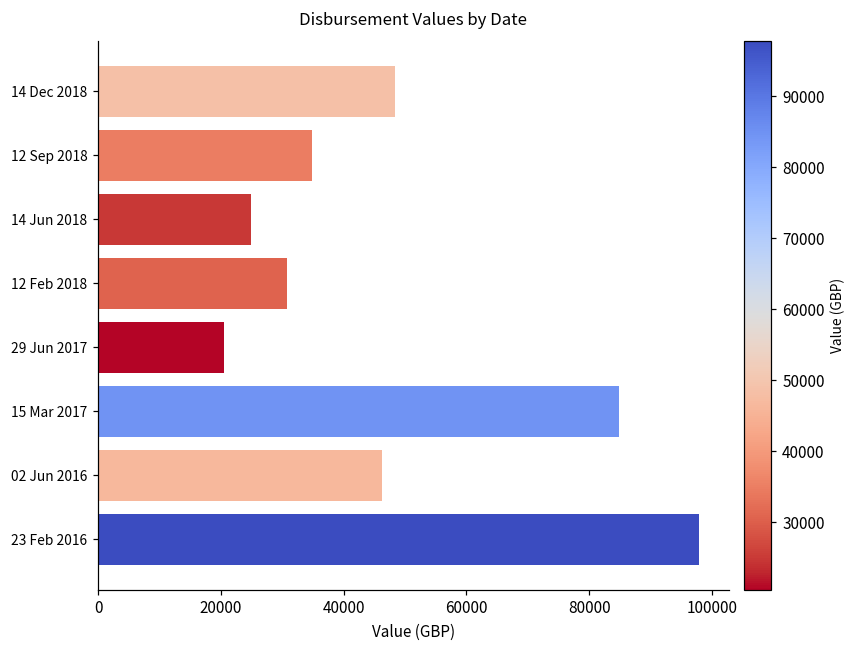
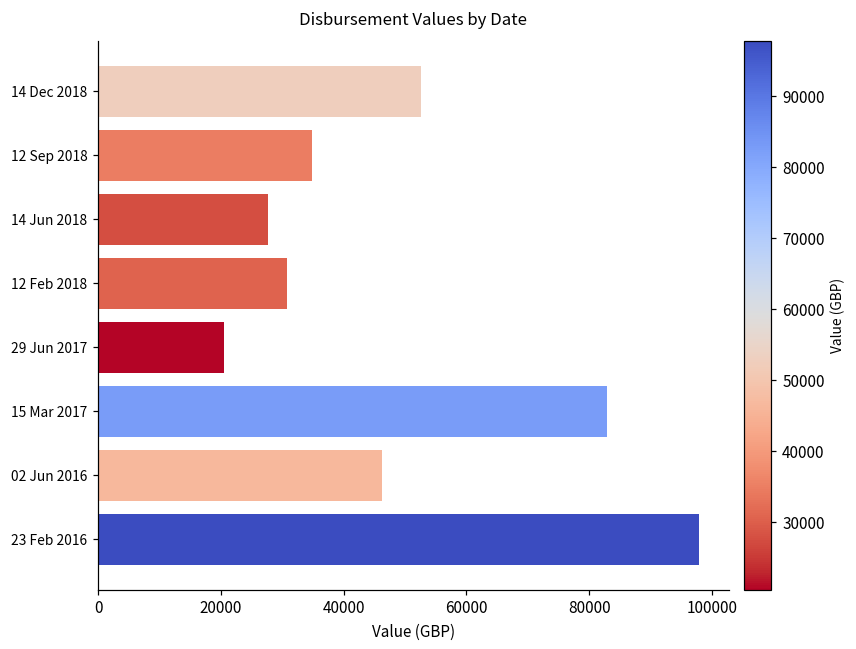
  {
-   "14 Dec 2018": 48000,
+   "14 Dec 2018": 53000,
    "12 Sep 2018": 35000,
-   "14 Jun 2018": 25000,
+   "14 Jun 2018": 28000,
    "12 Feb 2018": 31000,
    "29 Jun 2017": 21000,
-   "15 Mar 2017": 85000,
+   "15 Mar 2017": 83000,
    "02 Jun 2016": 46000,
    "23 Feb 2016": 98000
  }
